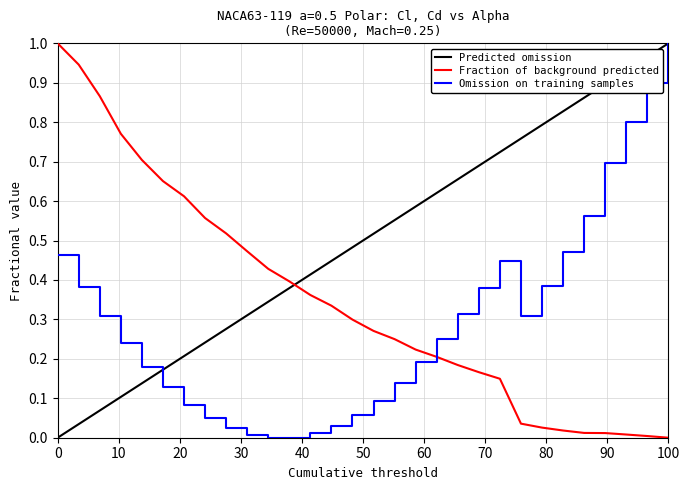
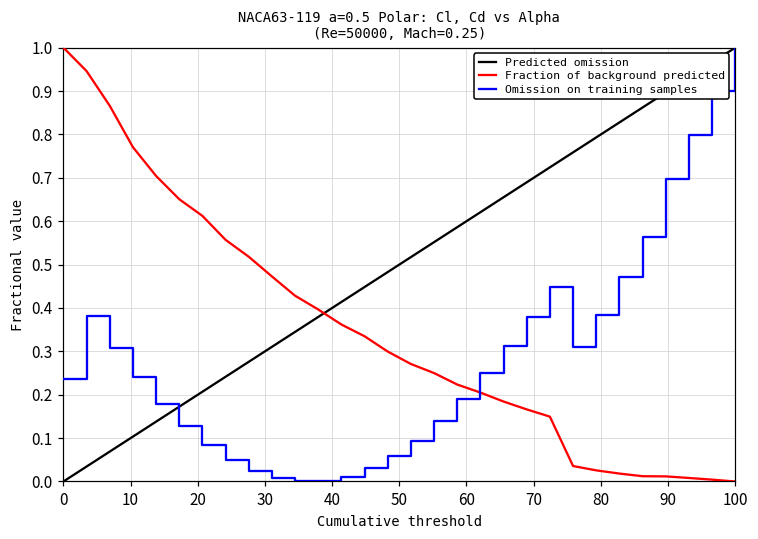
  {
    "Predicted omission": {
      "0": 0.00
    },
    "Fraction of background predicted": {
      "0": 1.00,
      "100": 0.00
    },
    "Omission on training samples": {
-     "0": 0.46
+     "0": 0.24
    }
  }
